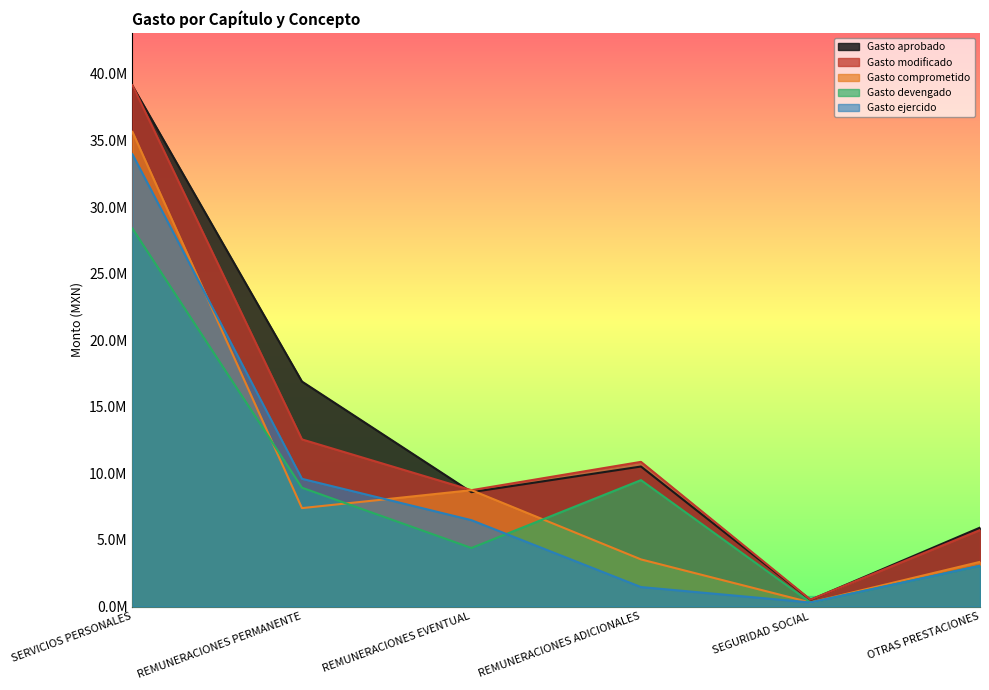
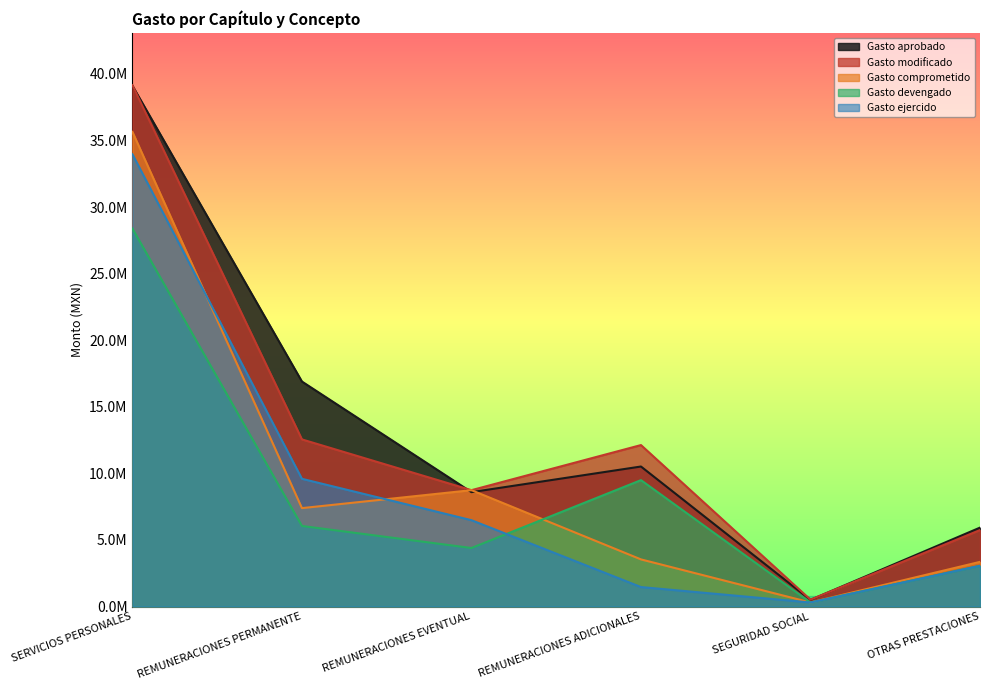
  {
    "Gasto aprobado": {
      "REMUNERACIONES PERMANENTE": 16900000,
      "REMUNERACIONES ADICIONALES": 10500000
    },
    "Gasto modificado": {
      "REMUNERACIONES PERMANENTE": 12600000,
-     "REMUNERACIONES ADICIONALES": 10900000
+     "REMUNERACIONES ADICIONALES": 12100000
    },
    "Gasto comprometido": {
      "SERVICIOS PERSONALES": 35600000,
      "REMUNERACIONES PERMANENTE": 7400000,
      "REMUNERACIONES ADICIONALES": 3500000,
      "OTRAS PRESTACIONES": 3400000
    },
    "Gasto devengado": {
      "SERVICIOS PERSONALES": 28400000,
-     "REMUNERACIONES PERMANENTE": 8900000,
+     "REMUNERACIONES PERMANENTE": 6100000,
      "REMUNERACIONES EVENTUAL": 4400000,
      "REMUNERACIONES ADICIONALES": 9500000
    },
    "Gasto ejercido": {
      "SERVICIOS PERSONALES": 34000000,
      "REMUNERACIONES PERMANENTE": 9600000,
      "REMUNERACIONES EVENTUAL": 6500000,
      "REMUNERACIONES ADICIONALES": 1500000
    }
  }
